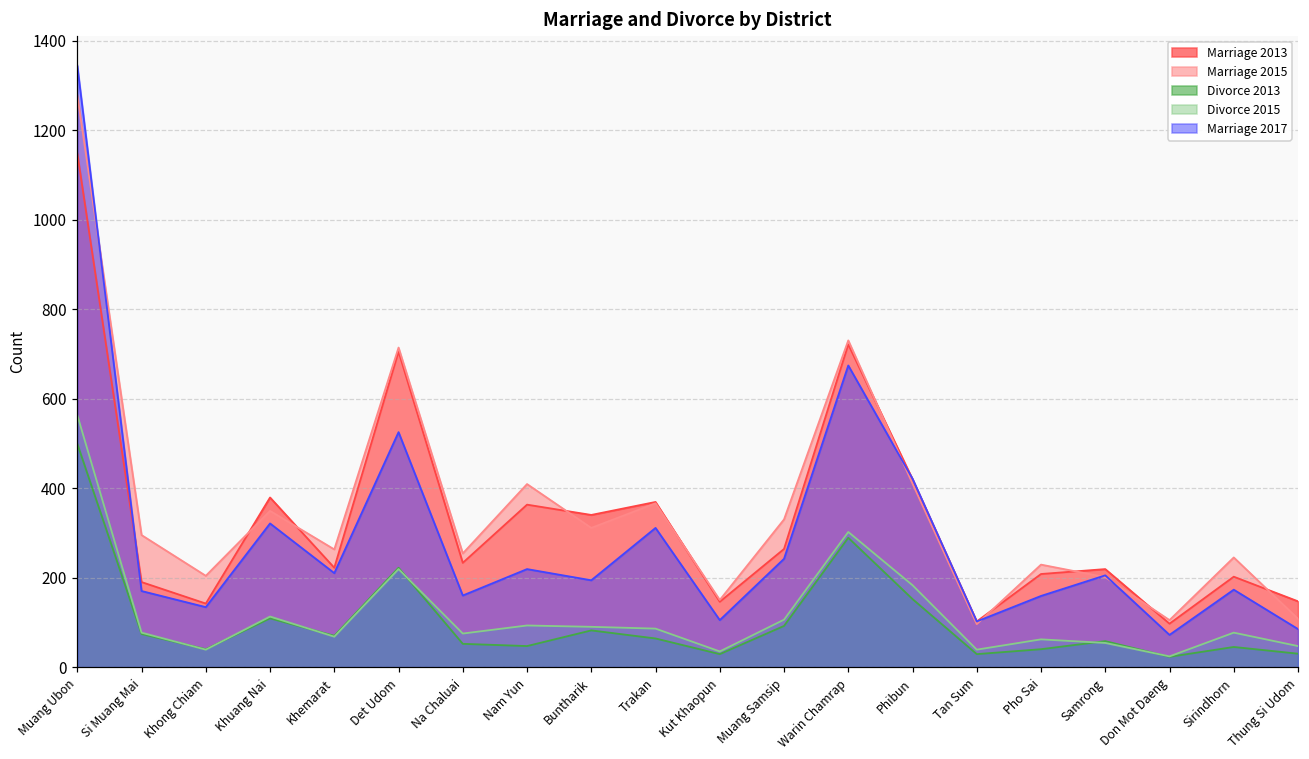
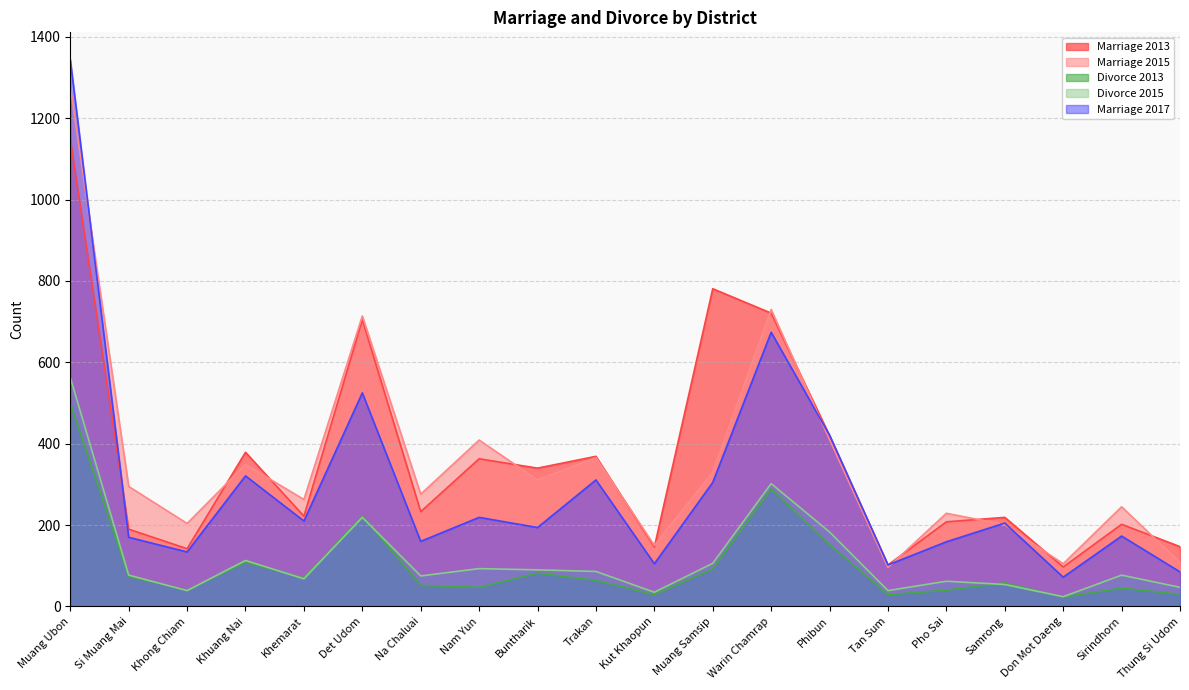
  {
    "Marriage 2013": {
      "Muang Ubon": 1150,
      "Si Muang Mai": 190,
      "Khong Chiam": 140,
      "Khuang Nai": 380,
      "Khemarat": 220,
      "Det Udom": 710,
      "Na Chaluai": 230,
      "Nam Yun": 360,
      "Buntharik": 340,
-     "Muang Samsip": 260,
+     "Muang Samsip": 780,
      "Warin Chamrap": 720,
      "Pho Sai": 210,
      "Samrong": 220,
      "Don Mot Daeng": 100,
      "Sirindhorn": 200,
      "Thung Si Udom": 150
    },
    "Marriage 2015": {
      "Muang Ubon": 1280,
      "Si Muang Mai": 300,
      "Khong Chiam": 200,
      "Khuang Nai": 350,
      "Khemarat": 260,
      "Det Udom": 710,
-     "Na Chaluai": 250,
+     "Na Chaluai": 280,
      "Nam Yun": 410,
      "Buntharik": 310,
      "Muang Samsip": 330,
      "Warin Chamrap": 730,
      "Phibun": 410,
      "Pho Sai": 230,
      "Don Mot Daeng": 110,
      "Sirindhorn": 250,
      "Thung Si Udom": 110
    },
    "Divorce 2013": {
      "Muang Ubon": 500,
      "Na Chaluai": 50,
      "Nam Yun": 50,
      "Buntharik": 80,
      "Trakan": 60,
      "Muang Samsip": 90,
      "Warin Chamrap": 290,
      "Phibun": 150,
      "Tan Sum": 30,
      "Pho Sai": 40,
      "Sirindhorn": 50,
      "Thung Si Udom": 30
    },
    "Divorce 2015": {
      "Muang Ubon": 560,
      "Na Chaluai": 80,
      "Nam Yun": 90,
      "Buntharik": 90,
      "Trakan": 90,
      "Muang Samsip": 110,
      "Warin Chamrap": 300,
      "Phibun": 180,
      "Tan Sum": 40,
      "Pho Sai": 60,
      "Sirindhorn": 80,
      "Thung Si Udom": 50
    },
    "Marriage 2017": {
      "Muang Ubon": 1340,
      "Si Muang Mai": 170,
      "Khong Chiam": 130,
      "Khuang Nai": 320,
      "Khemarat": 210,
      "Det Udom": 530,
      "Na Chaluai": 160,
      "Nam Yun": 220,
      "Buntharik": 190,
      "Trakan": 310,
      "Kut Khaopun": 110,
-     "Muang Samsip": 240,
+     "Muang Samsip": 310,
      "Warin Chamrap": 670,
      "Pho Sai": 160,
      "Don Mot Daeng": 70,
      "Sirindhorn": 170,
      "Thung Si Udom": 90
    }
  }
